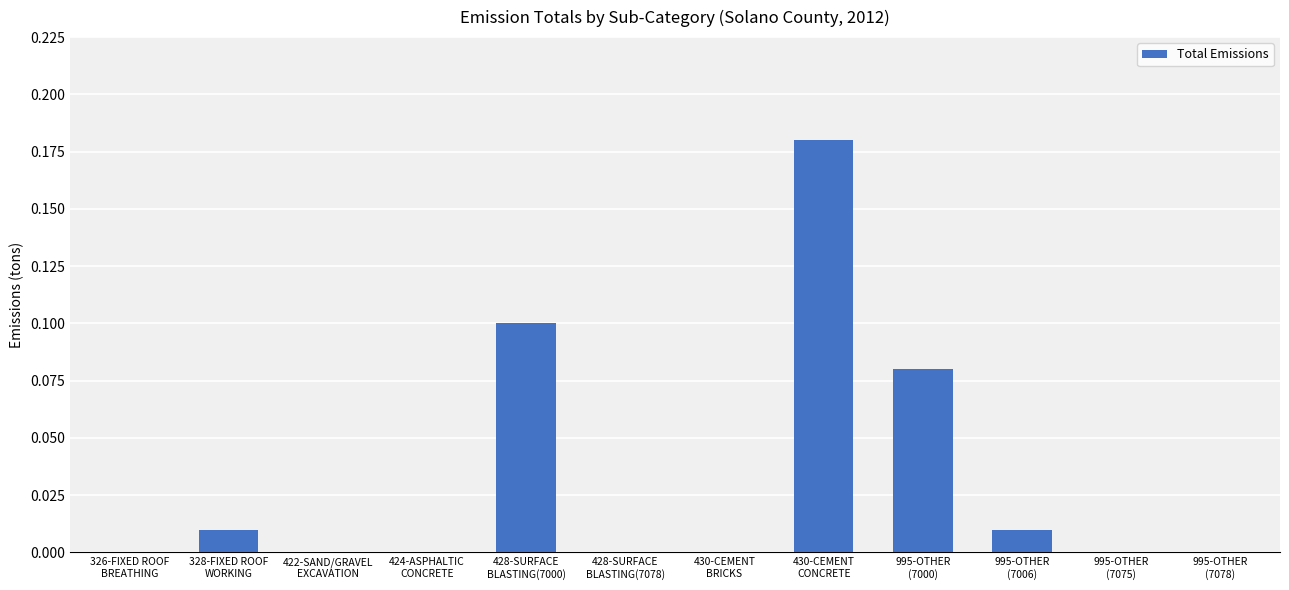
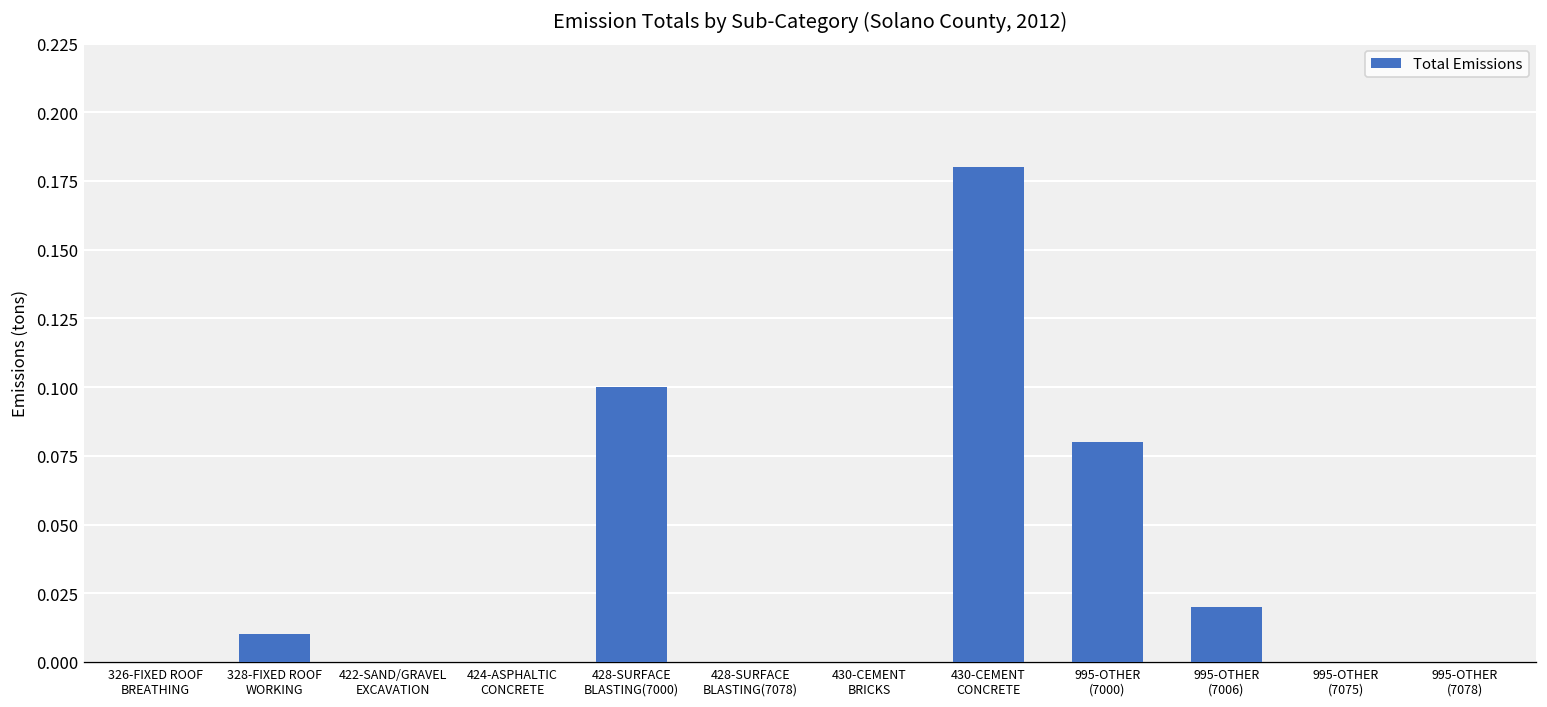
  {
    "326-FIXED ROOF BREATHING": 0.00,
    "328-FIXED ROOF WORKING": 0.01,
    "422-SAND/GRAVEL EXCAVATION": 0.00,
    "424-ASPHALTIC CONCRETE": 0.00,
    "428-SURFACE BLASTING(7000)": 0.10,
    "428-SURFACE BLASTING(7078)": 0.00,
    "430-CEMENT BRICKS": 0.00,
    "430-CEMENT CONCRETE": 0.18,
    "995-OTHER (7000)": 0.08,
-   "995-OTHER (7006)": 0.01,
+   "995-OTHER (7006)": 0.02,
    "995-OTHER (7075)": 0.00,
    "995-OTHER (7078)": 0.00
  }
